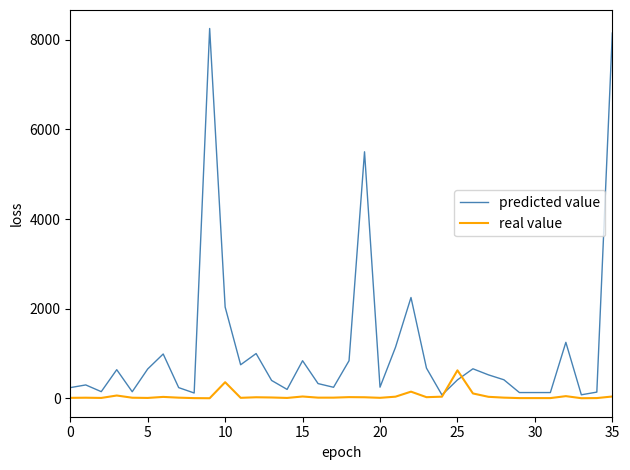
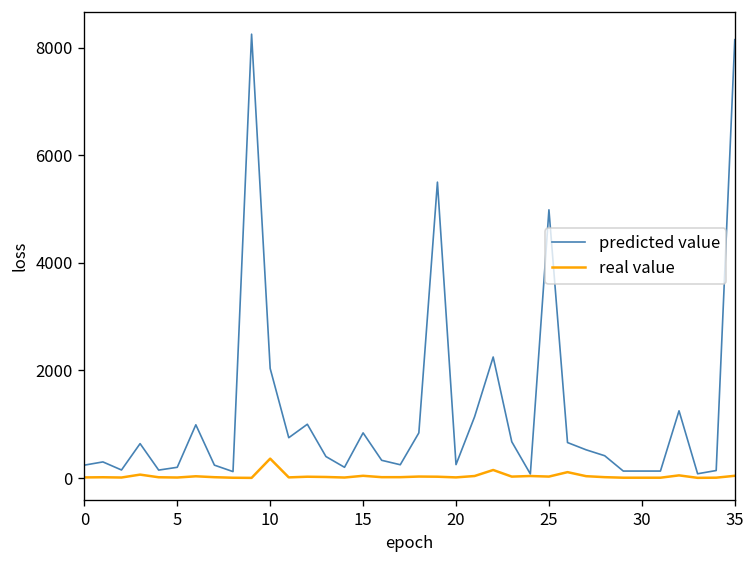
  {
    "predicted value": {
      "0": 200,
-     "5": 700,
+     "5": 200,
      "10": 2000,
      "15": 800,
      "20": 300,
-     "25": 400,
+     "25": 5000,
      "30": 100,
      "35": 8100
    },
    "real value": {
      "0": 0,
      "5": 0,
      "10": 400,
      "15": 0,
      "20": 0,
-     "25": 600,
+     "25": 0,
      "30": 0,
      "35": 0
    }
  }
